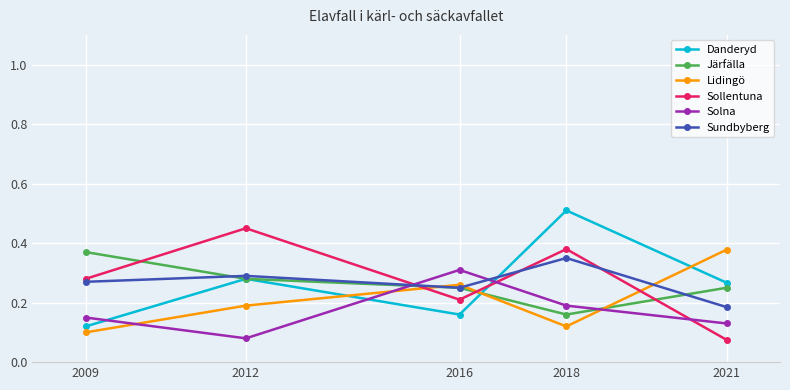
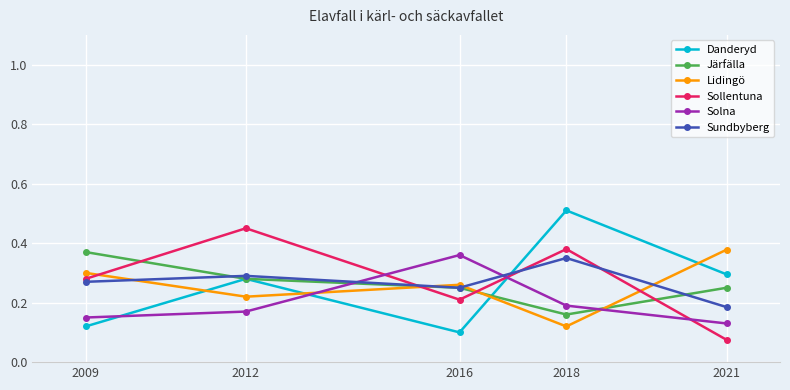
  {
    "Danderyd": {
      "2009": 0.12,
-     "2016": 0.16,
+     "2016": 0.10,
      "2018": 0.51,
-     "2021": 0.27
+     "2021": 0.30
    },
    "Järfälla": {
      "2009": 0.37,
      "2018": 0.16,
      "2021": 0.25
    },
    "Lidingö": {
-     "2009": 0.1,
-     "2012": 0.19,
+     "2009": 0.3,
+     "2012": 0.22,
      "2016": 0.26,
      "2018": 0.12,
      "2021": 0.38
    },
    "Sollentuna": {
      "2009": 0.28,
      "2012": 0.45,
      "2016": 0.21,
      "2018": 0.38,
      "2021": 0.08
    },
    "Solna": {
      "2009": 0.15,
-     "2012": 0.08,
-     "2016": 0.31,
+     "2012": 0.17,
+     "2016": 0.36,
      "2018": 0.19,
      "2021": 0.13
    },
    "Sundbyberg": {
      "2009": 0.27,
      "2012": 0.29,
      "2018": 0.35,
      "2021": 0.19
    }
  }
